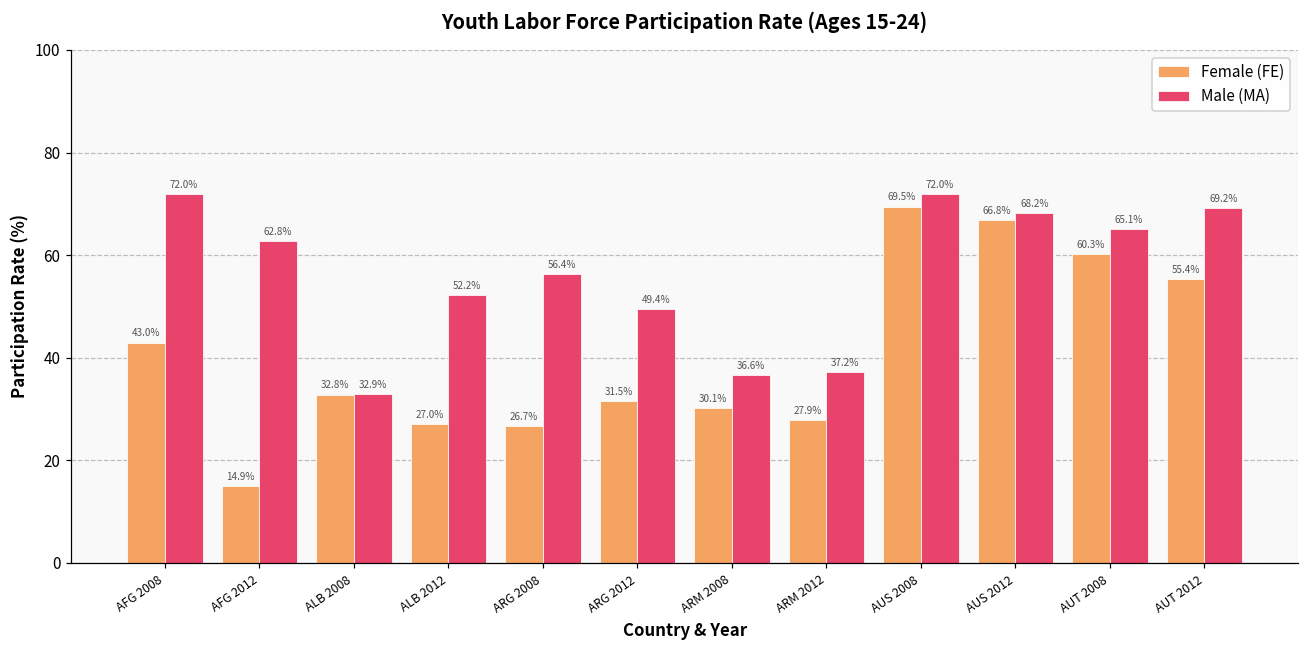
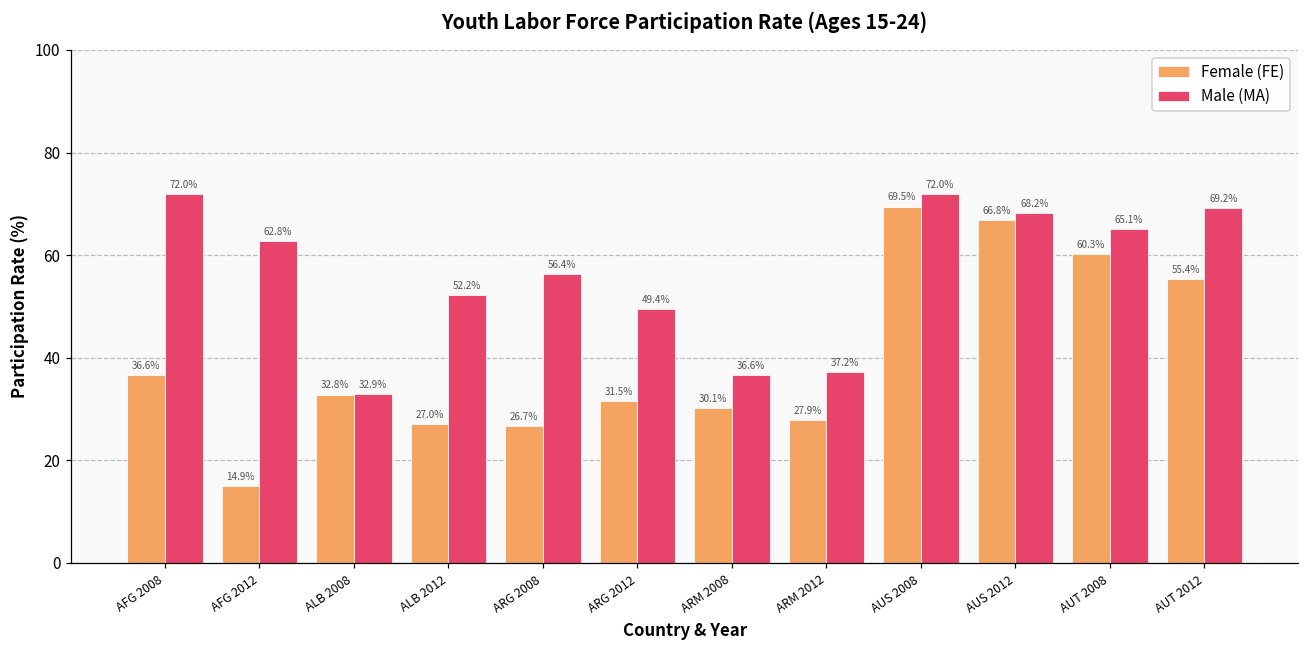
  {
    "Female (FE)": {
-     "AFG 2008": "43.0%",
+     "AFG 2008": "36.6%",
      "AFG 2012": "14.9%",
      "ALB 2008": "32.8%",
      "ALB 2012": "27.0%",
      "ARG 2008": "26.7%",
      "ARG 2012": "31.5%",
      "ARM 2008": "30.1%",
      "ARM 2012": "27.9%",
      "AUS 2008": "69.5%",
      "AUS 2012": "66.8%",
      "AUT 2008": "60.3%",
      "AUT 2012": "55.4%"
    },
    "Male (MA)": {
      "AFG 2008": "72.0%",
      "AFG 2012": "62.8%",
      "ALB 2008": "32.9%",
      "ALB 2012": "52.2%",
      "ARG 2008": "56.4%",
      "ARG 2012": "49.4%",
      "ARM 2008": "36.6%",
      "ARM 2012": "37.2%",
      "AUS 2008": "72.0%",
      "AUS 2012": "68.2%",
      "AUT 2008": "65.1%",
      "AUT 2012": "69.2%"
    }
  }
